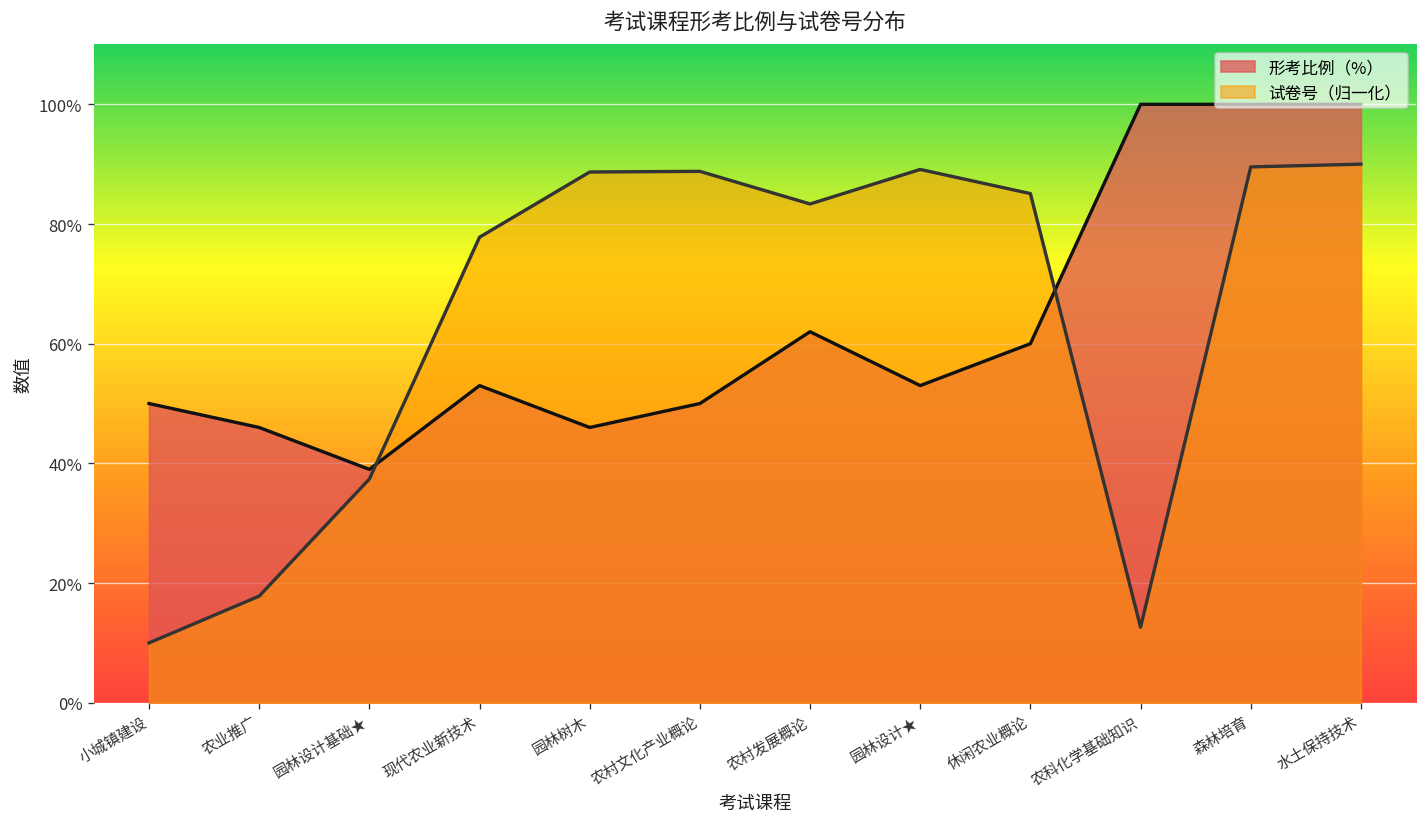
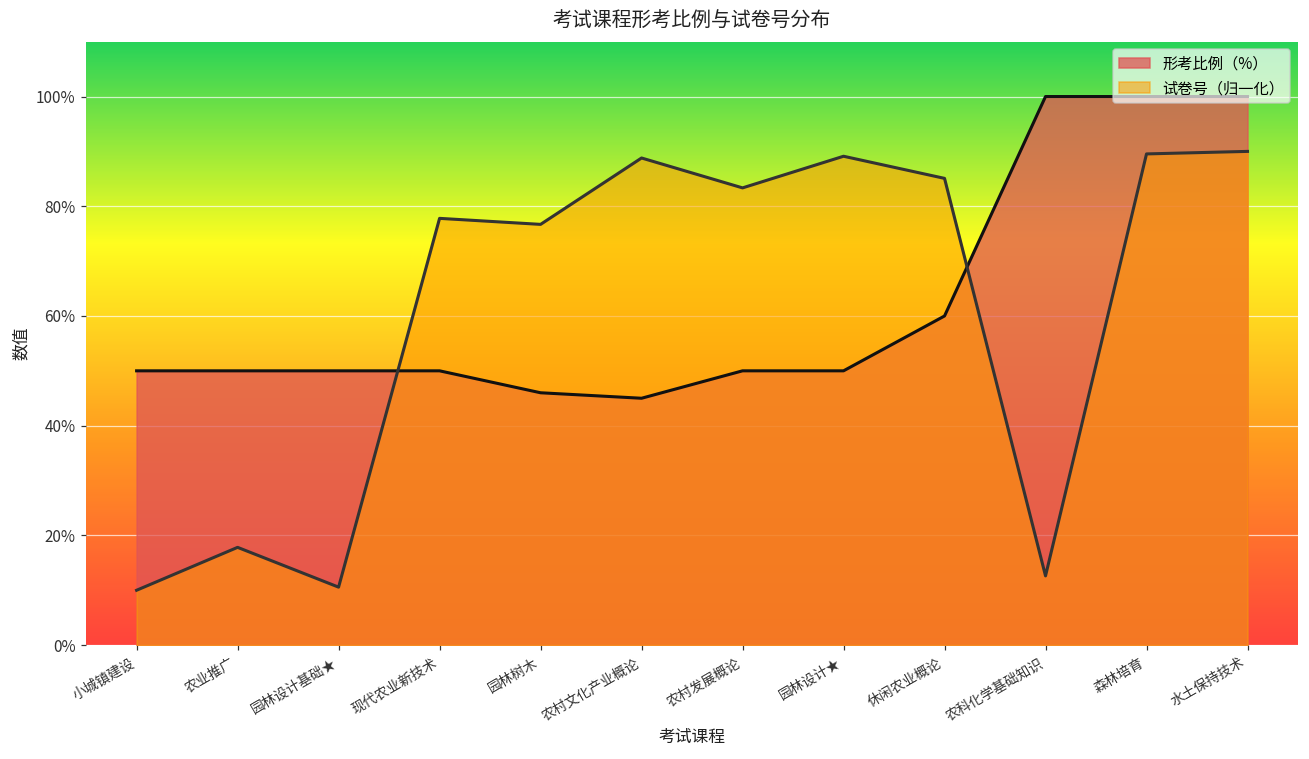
  {
    "形考比例（%）": {
      "小城镇建设": "50%",
-     "农业推广": "46%",
-     "园林设计基础★": "39%",
-     "现代农业新技术": "53%",
+     "农业推广": "50%",
+     "园林设计基础★": "50%",
+     "现代农业新技术": "50%",
      "园林树木": "46%",
-     "农村文化产业概论": "50%",
-     "农村发展概论": "62%",
-     "园林设计★": "53%",
+     "农村文化产业概论": "45%",
+     "农村发展概论": "50%",
+     "园林设计★": "50%",
      "休闲农业概论": "60%",
      "农科化学基础知识": "100%"
    },
    "试卷号（归一化）": {
      "小城镇建设": "10%",
      "农业推广": "18%",
-     "园林设计基础★": "37%",
+     "园林设计基础★": "11%",
      "现代农业新技术": "78%",
-     "园林树木": "89%",
+     "园林树木": "77%",
      "农村文化产业概论": "89%",
      "农村发展概论": "83%",
      "园林设计★": "89%",
      "休闲农业概论": "85%",
      "农科化学基础知识": "13%",
      "森林培育": "90%",
      "水土保持技术": "90%"
    }
  }
